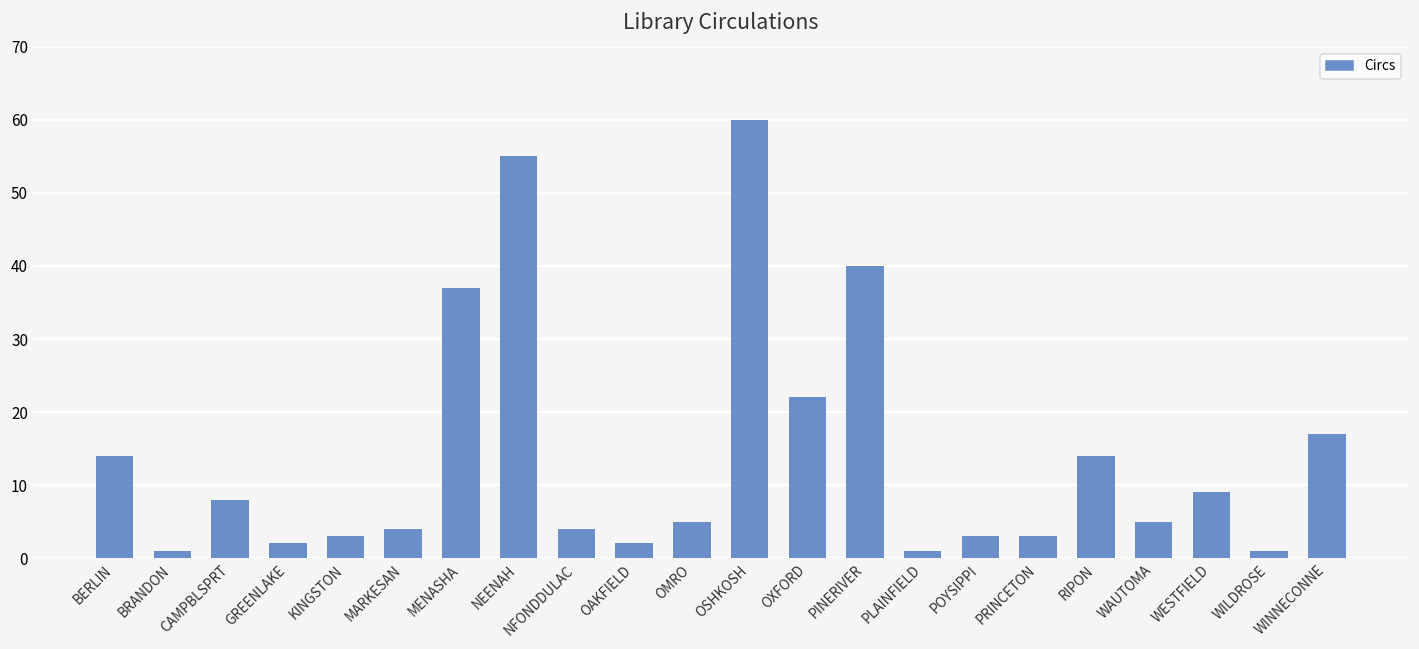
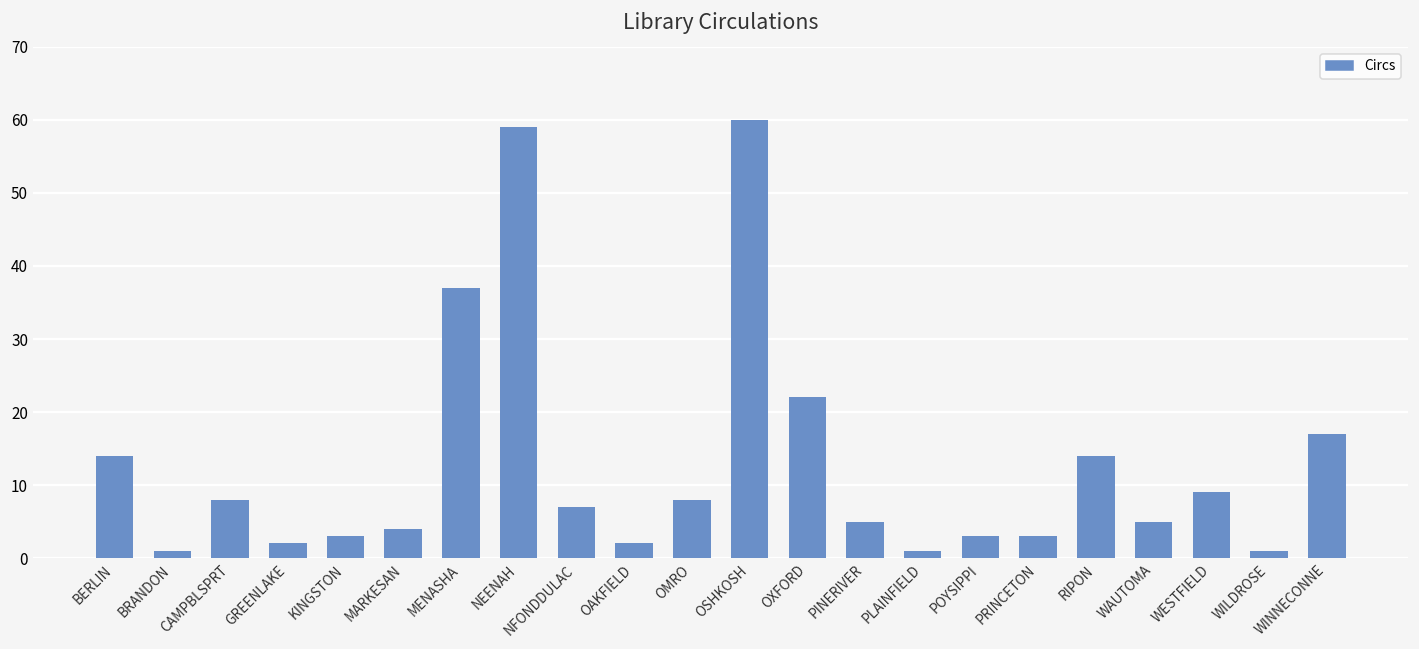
  {
    "BERLIN": 14,
    "BRANDON": 1,
    "CAMPBLSPRT": 8,
    "GREENLAKE": 2,
    "KINGSTON": 3,
    "MARKESAN": 4,
    "MENASHA": 37,
-   "NEENAH": 55,
-   "NFONDDULAC": 4,
+   "NEENAH": 59,
+   "NFONDDULAC": 7,
    "OAKFIELD": 2,
-   "OMRO": 5,
+   "OMRO": 8,
    "OSHKOSH": 60,
    "OXFORD": 22,
-   "PINERIVER": 40,
+   "PINERIVER": 5,
    "PLAINFIELD": 1,
    "POYSIPPI": 3,
    "PRINCETON": 3,
    "RIPON": 14,
    "WAUTOMA": 5,
    "WESTFIELD": 9,
    "WILDROSE": 1,
    "WINNECONNE": 17
  }
